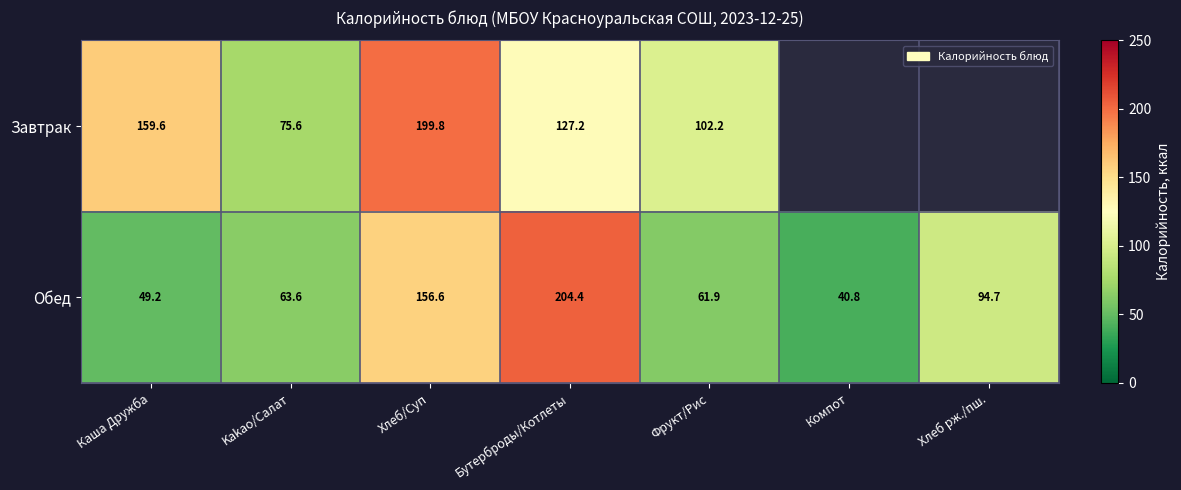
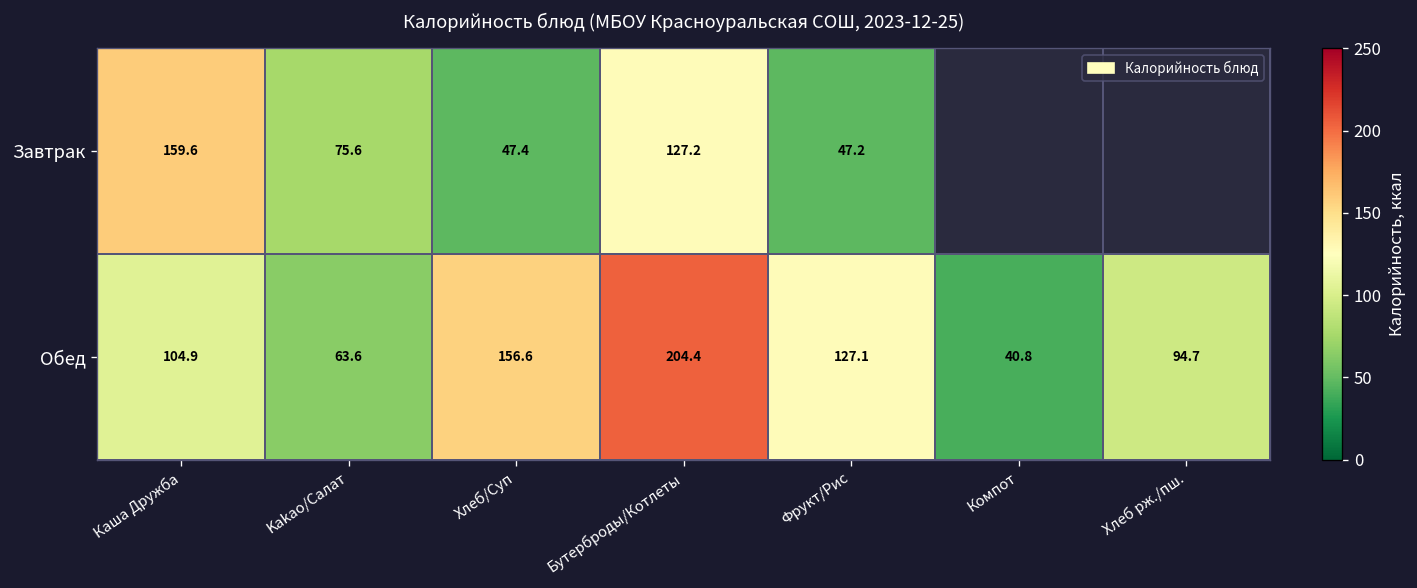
  {
    "Завтрак": {
      "Каша Дружба": 159.6,
      "Kakao/Салат": 75.6,
-     "Хлеб/Суп": 199.8,
+     "Хлеб/Суп": 47.4,
      "Бутерброды/Котлеты": 127.2,
-     "Фрукт/Рис": 102.2
+     "Фрукт/Рис": 47.2
    },
    "Обед": {
-     "Каша Дружба": 49.2,
+     "Каша Дружба": 104.9,
      "Kakao/Салат": 63.6,
      "Хлеб/Суп": 156.6,
      "Бутерброды/Котлеты": 204.4,
-     "Фрукт/Рис": 61.9,
+     "Фрукт/Рис": 127.1,
      "Компот": 40.8,
      "Хлеб рж./пш.": 94.7
    }
  }
